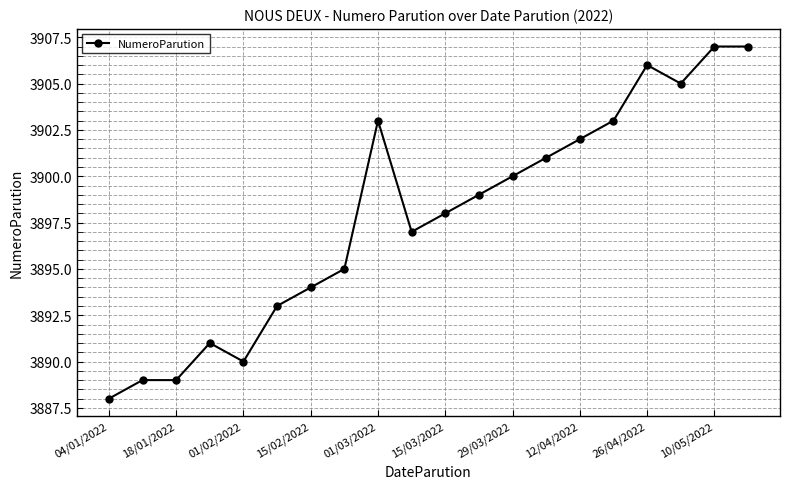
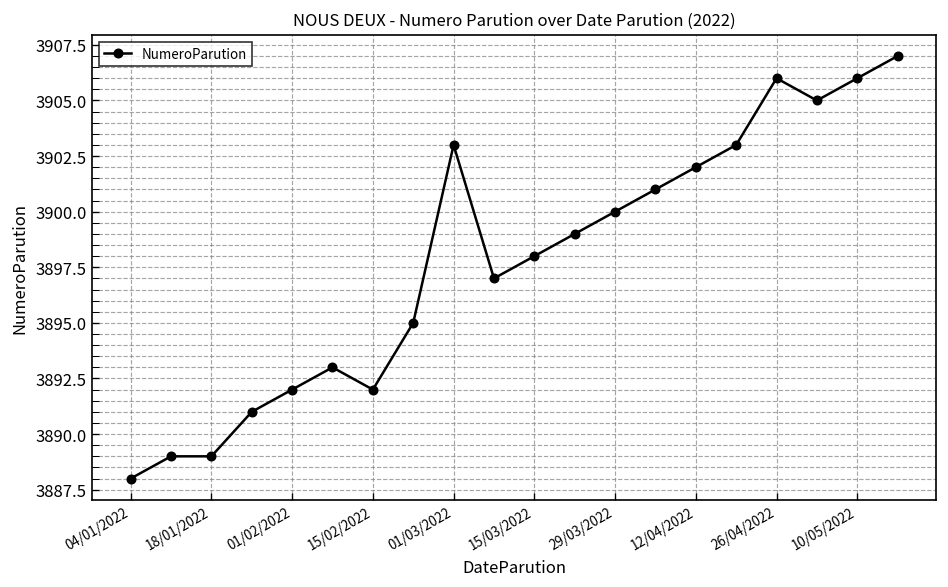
  {
    "04/01/2022": 3888,
    "18/01/2022": 3889,
-   "01/02/2022": 3890,
-   "15/02/2022": 3894,
+   "01/02/2022": 3892,
+   "15/02/2022": 3892,
    "01/03/2022": 3903,
    "15/03/2022": 3898,
    "29/03/2022": 3900,
    "12/04/2022": 3902,
    "26/04/2022": 3906,
-   "10/05/2022": 3907
+   "10/05/2022": 3906
  }
